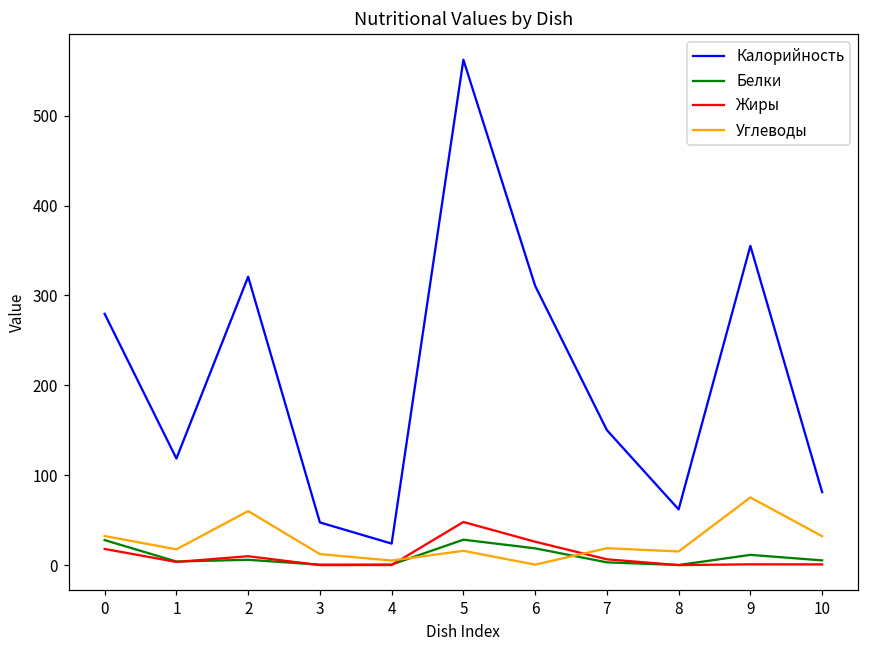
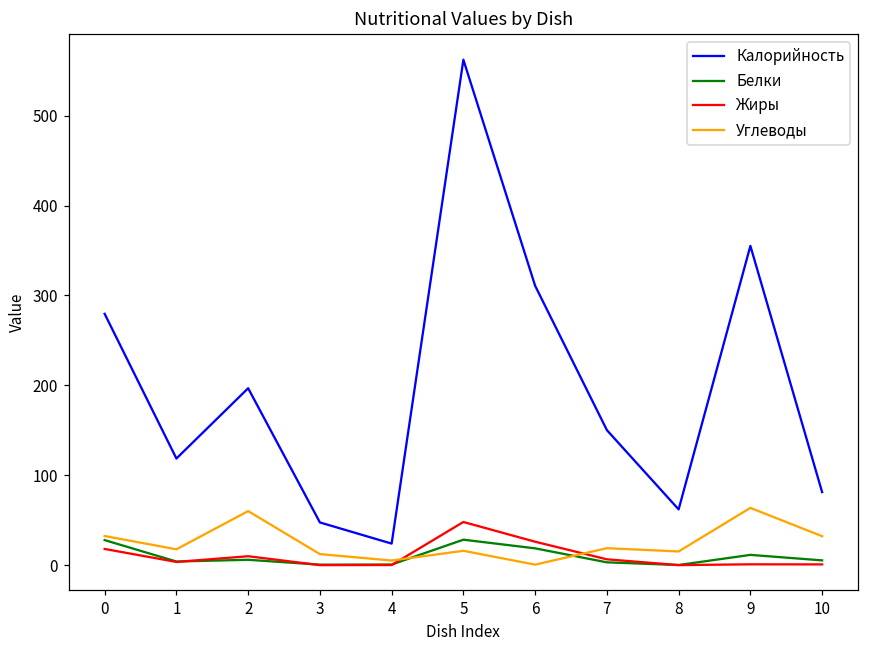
  {
    "Калорийность": {
      "0": 280,
      "1": 120,
-     "2": 320,
+     "2": 200,
      "3": 50,
      "4": 20,
      "5": 560,
      "6": 310,
      "7": 150,
      "8": 60,
      "9": 360,
      "10": 80
    },
    "Белки": {
      "0": 30,
      "2": 10,
      "5": 30,
      "6": 20,
      "7": 0,
      "9": 10,
      "10": 10
    },
    "Жиры": {
      "0": 20,
      "2": 10,
      "5": 50,
      "6": 30,
      "7": 10,
      "9": 0,
      "10": 0
    },
    "Углеводы": {
      "0": 30,
      "1": 20,
      "2": 60,
      "3": 10,
      "4": 10,
      "5": 20,
      "6": 0,
      "7": 20,
      "8": 20,
-     "9": 80,
+     "9": 60,
      "10": 30
    }
  }
